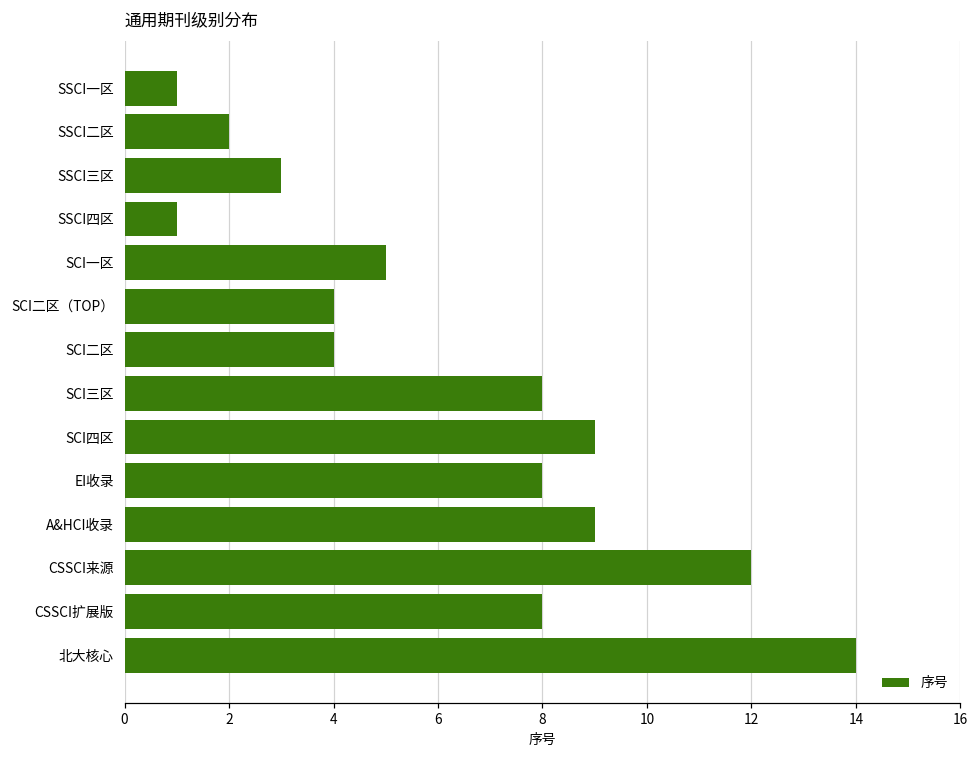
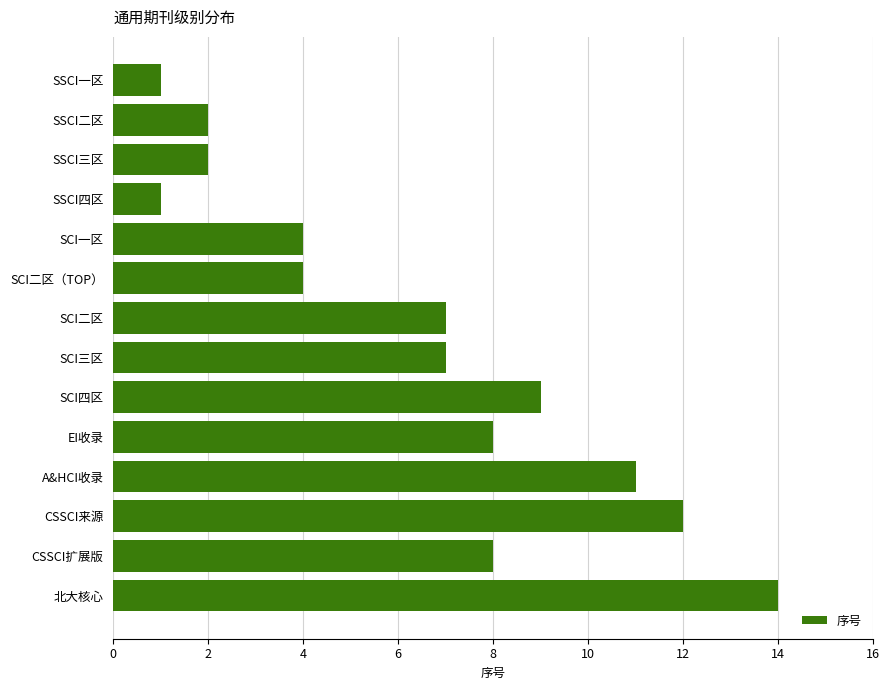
  {
    "SSCI一区": 1,
    "SSCI二区": 2,
-   "SSCI三区": 3,
+   "SSCI三区": 2,
    "SSCI四区": 1,
-   "SCI一区": 5,
+   "SCI一区": 4,
    "SCI二区（TOP）": 4,
-   "SCI二区": 4,
-   "SCI三区": 8,
+   "SCI二区": 7,
+   "SCI三区": 7,
    "SCI四区": 9,
    "EI收录": 8,
-   "A&HCI收录": 9,
+   "A&HCI收录": 11,
    "CSSCI来源": 12,
    "CSSCI扩展版": 8,
    "北大核心": 14
  }
